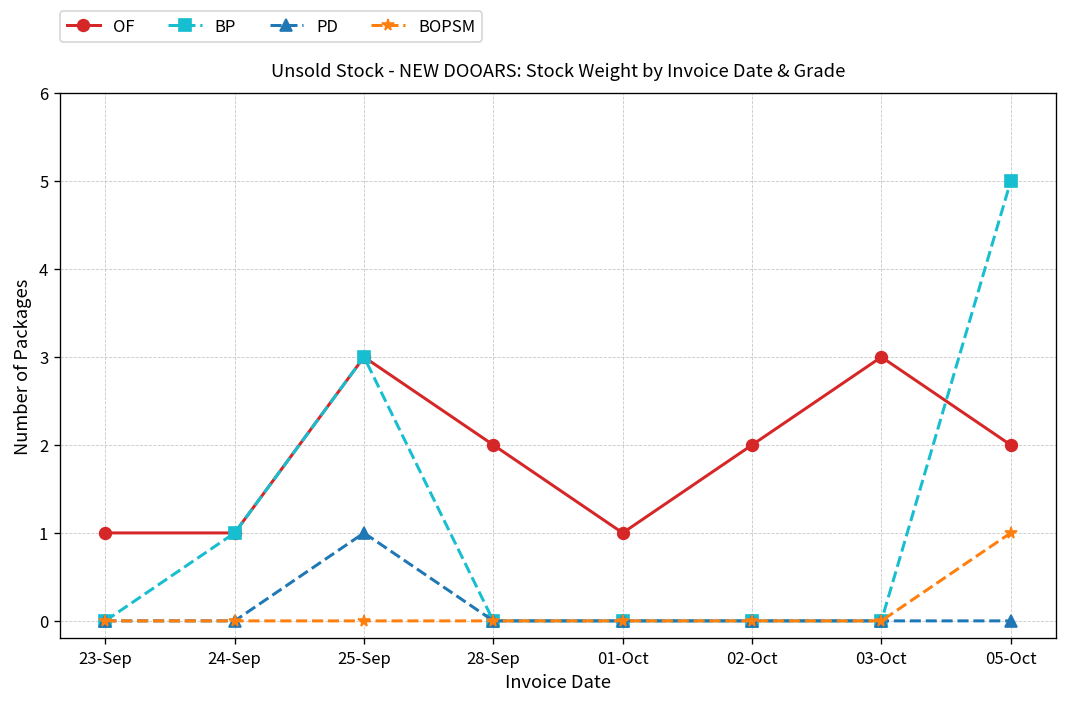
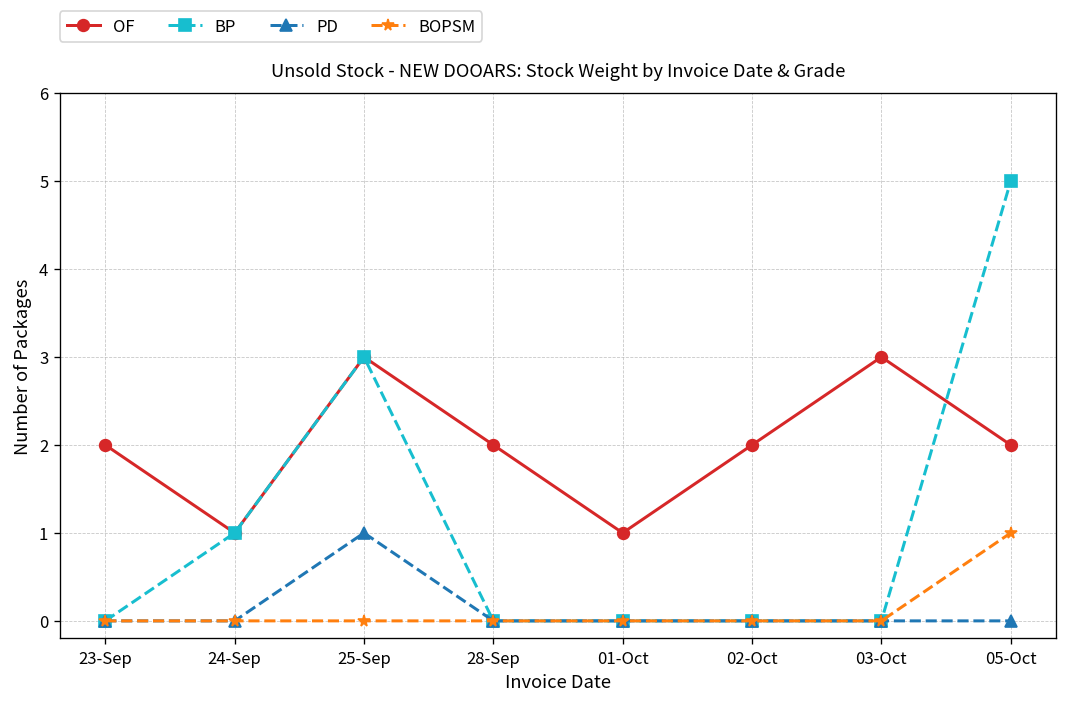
  {
    "OF": {
-     "23-Sep": 1,
+     "23-Sep": 2,
      "28-Sep": 2,
      "01-Oct": 1,
      "02-Oct": 2,
      "03-Oct": 3,
      "05-Oct": 2
    },
    "BP": {
      "05-Oct": 5
    },
    "PD": {
      "25-Sep": 1,
      "05-Oct": 0
    },
    "BOPSM": {
      "25-Sep": 0,
      "05-Oct": 1
    }
  }
